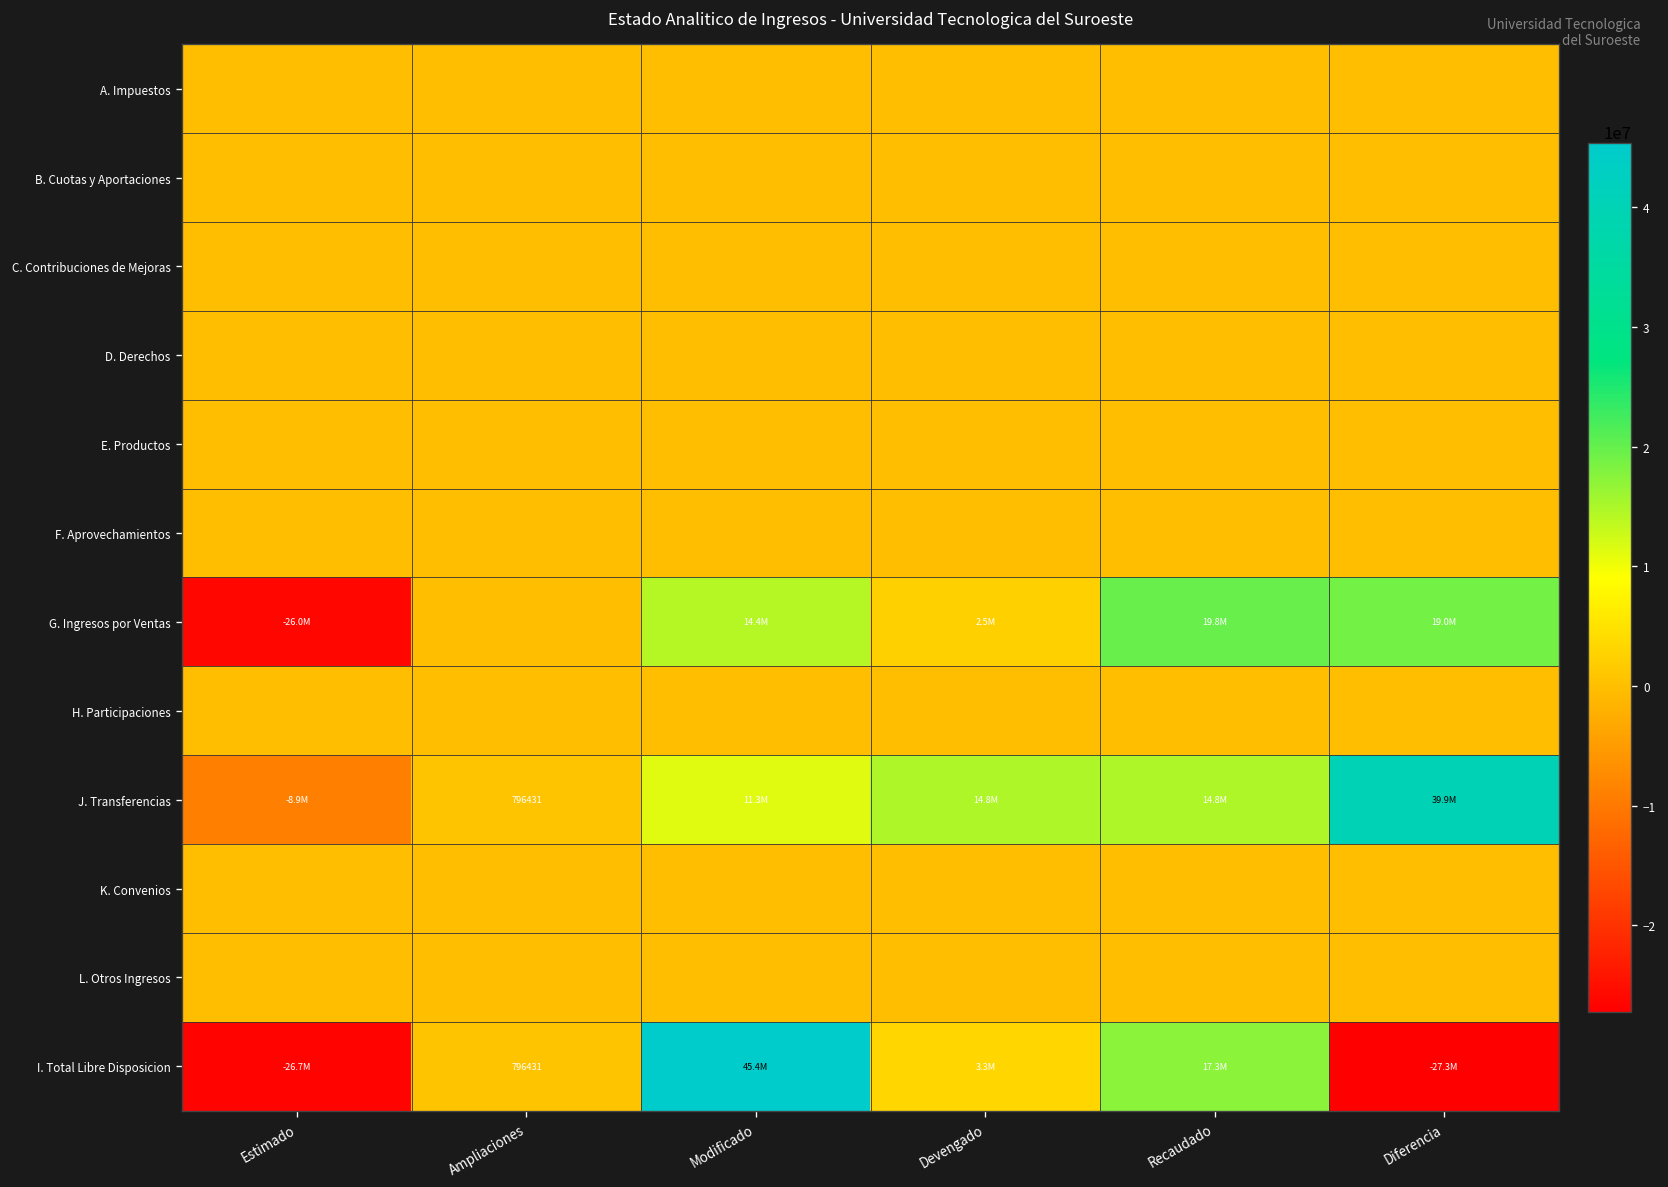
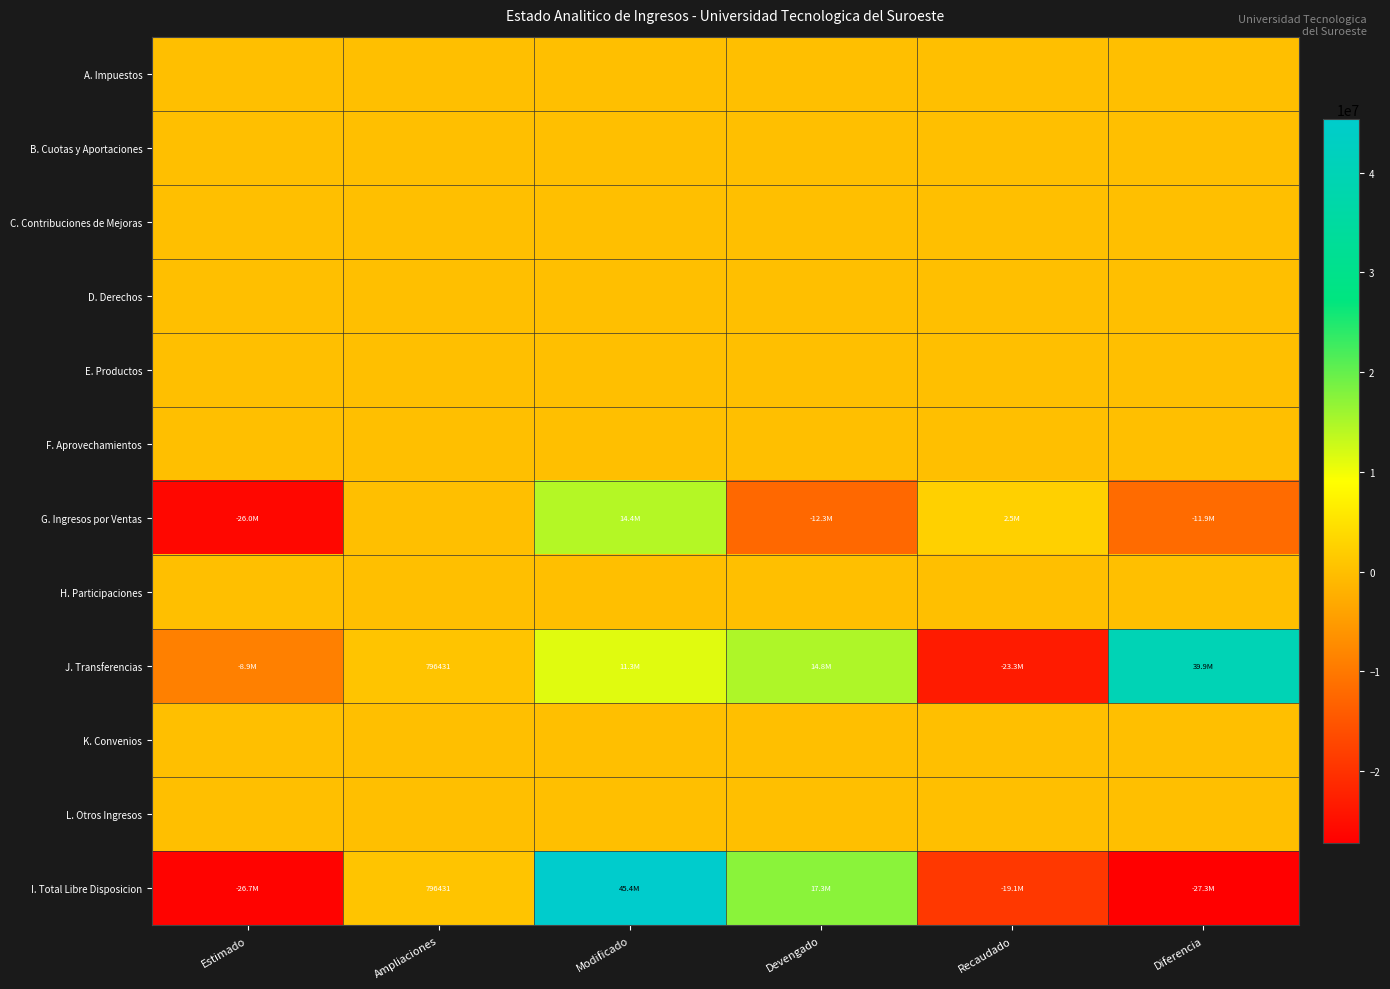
  {
    "G. Ingresos por Ventas": {
      "Estimado": "-26.0M",
      "Modificado": "14.4M",
-     "Devengado": "2.5M",
-     "Recaudado": "19.8M",
-     "Diferencia": "19.0M"
+     "Devengado": "-12.3M",
+     "Recaudado": "2.5M",
+     "Diferencia": "-11.9M"
    },
    "J. Transferencias": {
      "Estimado": "-8.9M",
      "Ampliaciones": "796431",
      "Modificado": "11.3M",
      "Devengado": "14.8M",
-     "Recaudado": "14.8M",
+     "Recaudado": "-23.3M",
      "Diferencia": "39.9M"
    },
    "I. Total Libre Disposicion": {
      "Estimado": "-26.7M",
      "Ampliaciones": "796431",
      "Modificado": "45.4M",
-     "Devengado": "3.3M",
-     "Recaudado": "17.3M",
+     "Devengado": "17.3M",
+     "Recaudado": "-19.1M",
      "Diferencia": "-27.3M"
    }
  }
